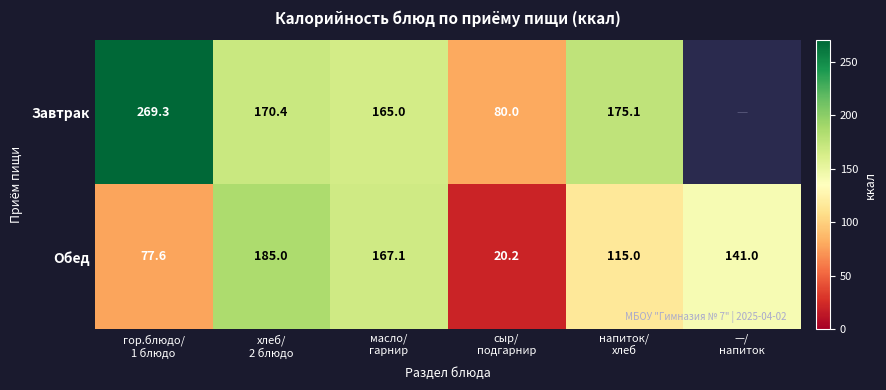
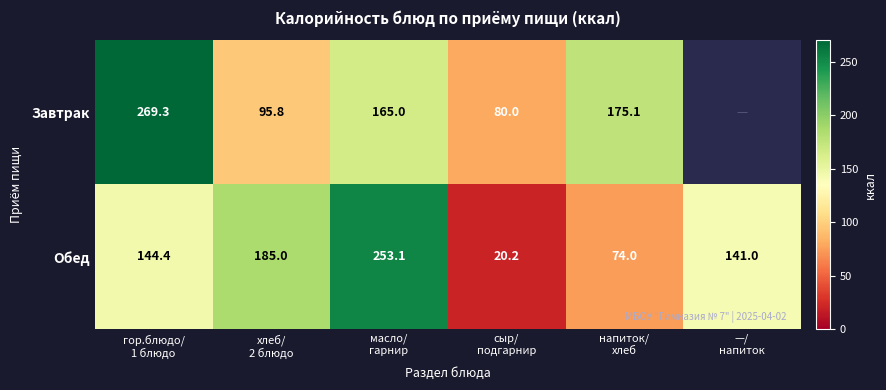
  {
    "Завтрак": {
      "гор.блюдо/ 1 блюдо": 269.3,
-     "хлеб/ 2 блюдо": 170.4,
+     "хлеб/ 2 блюдо": 95.8,
      "масло/ гарнир": 165.0,
      "сыр/ подгарнир": 80.0,
      "напиток/ хлеб": 175.1
    },
    "Обед": {
-     "гор.блюдо/ 1 блюдо": 77.6,
+     "гор.блюдо/ 1 блюдо": 144.4,
      "хлеб/ 2 блюдо": 185.0,
-     "масло/ гарнир": 167.1,
+     "масло/ гарнир": 253.1,
      "сыр/ подгарнир": 20.2,
-     "напиток/ хлеб": 115.0
+     "напиток/ хлеб": 74.0
    }
  }
